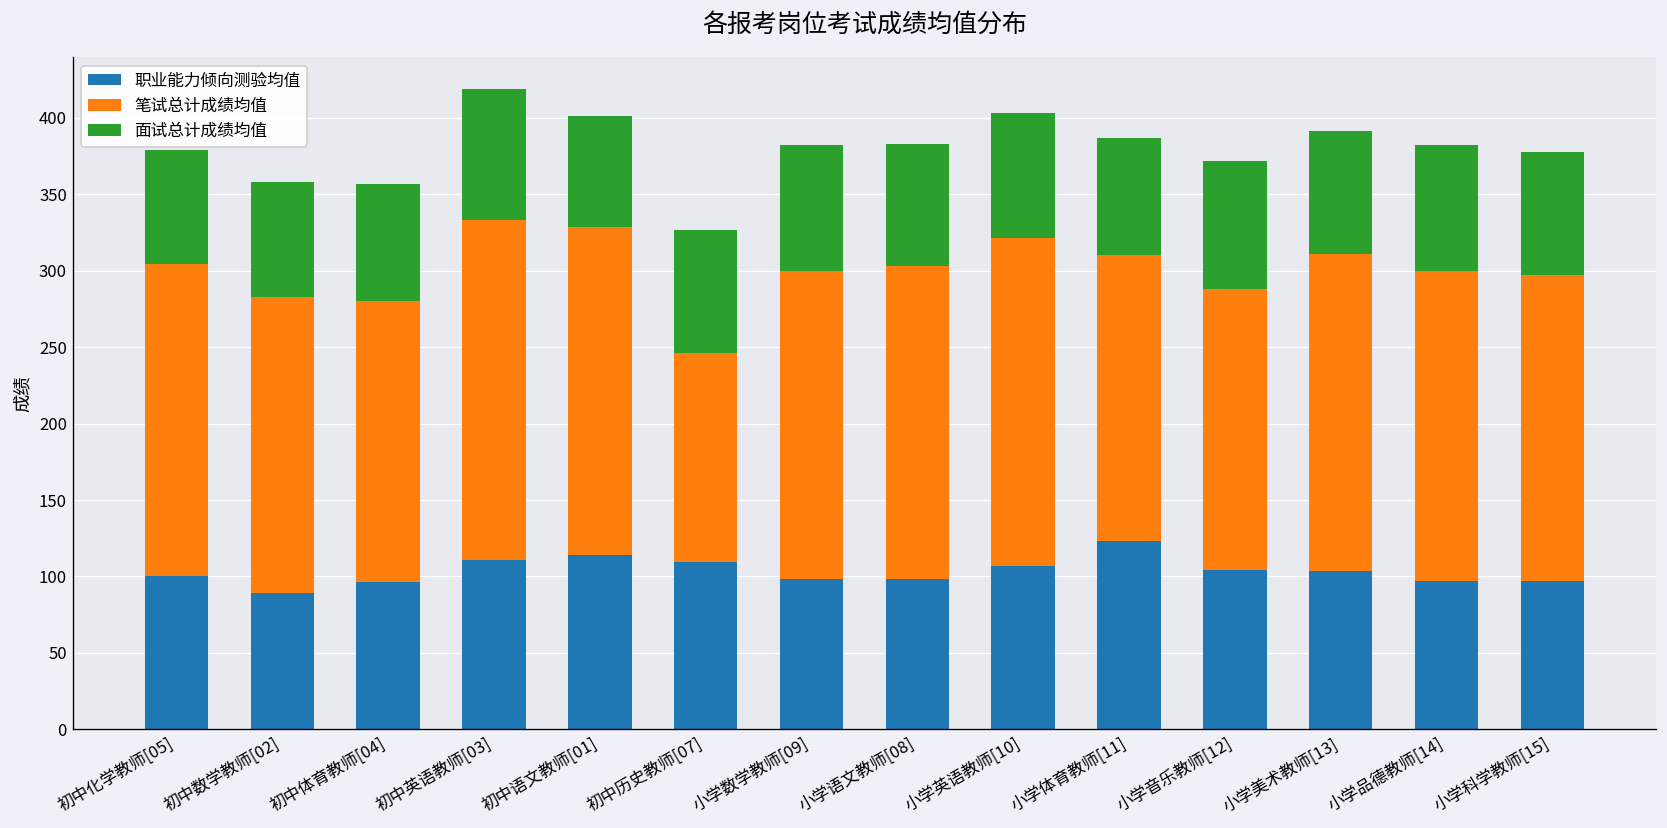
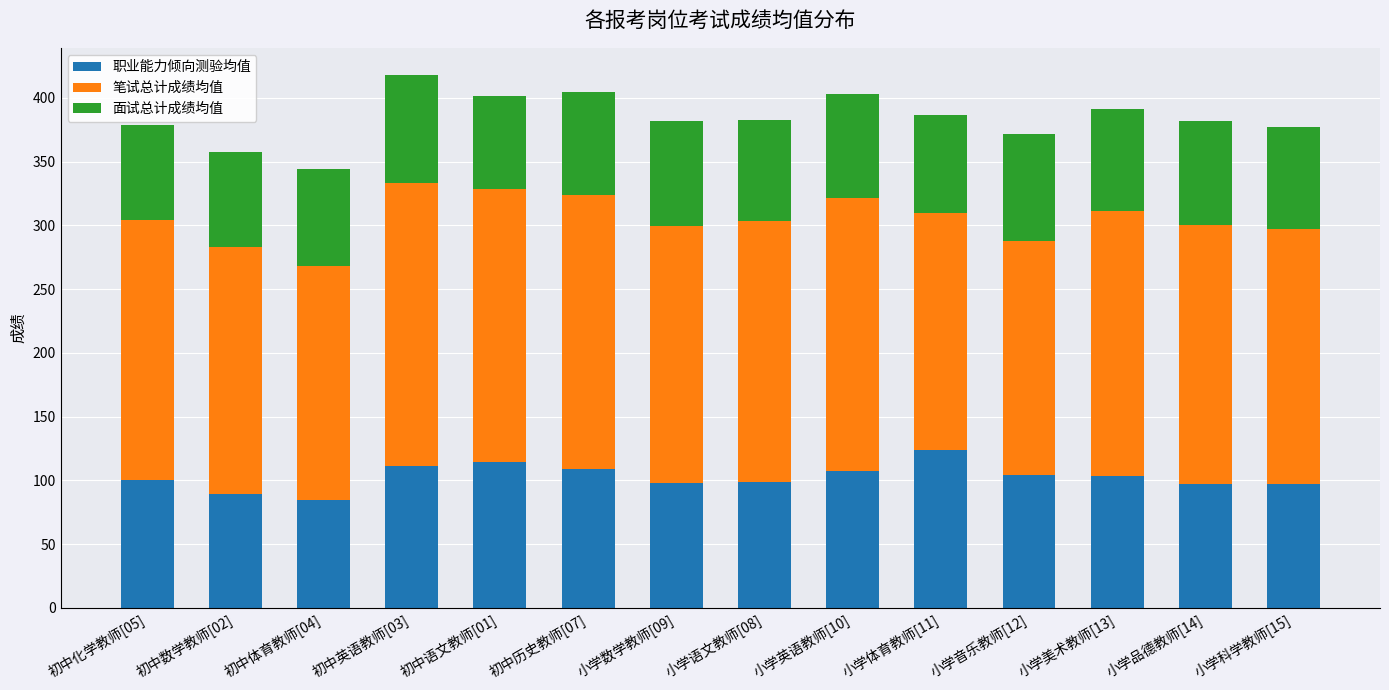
  {
    "职业能力倾向测验均值": {
      "初中化学教师[05]": 101,
      "初中数学教师[02]": 89,
-     "初中体育教师[04]": 97,
+     "初中体育教师[04]": 85,
      "初中英语教师[03]": 111,
      "初中语文教师[01]": 114,
      "初中历史教师[07]": 109,
      "小学数学教师[09]": 98,
      "小学语文教师[08]": 98,
      "小学英语教师[10]": 107,
      "小学体育教师[11]": 124,
      "小学音乐教师[12]": 104,
      "小学美术教师[13]": 104,
      "小学品德教师[14]": 97,
      "小学科学教师[15]": 97
    },
    "笔试总计成绩均值": {
      "初中化学教师[05]": 204,
      "初中数学教师[02]": 194,
      "初中体育教师[04]": 183,
      "初中英语教师[03]": 222,
      "初中语文教师[01]": 214,
-     "初中历史教师[07]": 137,
+     "初中历史教师[07]": 215,
      "小学数学教师[09]": 201,
      "小学语文教师[08]": 205,
      "小学英语教师[10]": 214,
      "小学体育教师[11]": 187,
      "小学音乐教师[12]": 184,
      "小学美术教师[13]": 208,
      "小学品德教师[14]": 203,
      "小学科学教师[15]": 200
    },
    "面试总计成绩均值": {
      "初中化学教师[05]": 75,
      "初中数学教师[02]": 75,
      "初中体育教师[04]": 77,
      "初中英语教师[03]": 85,
      "初中语文教师[01]": 73,
      "初中历史教师[07]": 80,
      "小学数学教师[09]": 83,
      "小学语文教师[08]": 80,
      "小学英语教师[10]": 82,
      "小学体育教师[11]": 76,
      "小学音乐教师[12]": 84,
      "小学美术教师[13]": 80,
      "小学品德教师[14]": 82,
      "小学科学教师[15]": 81
    }
  }
